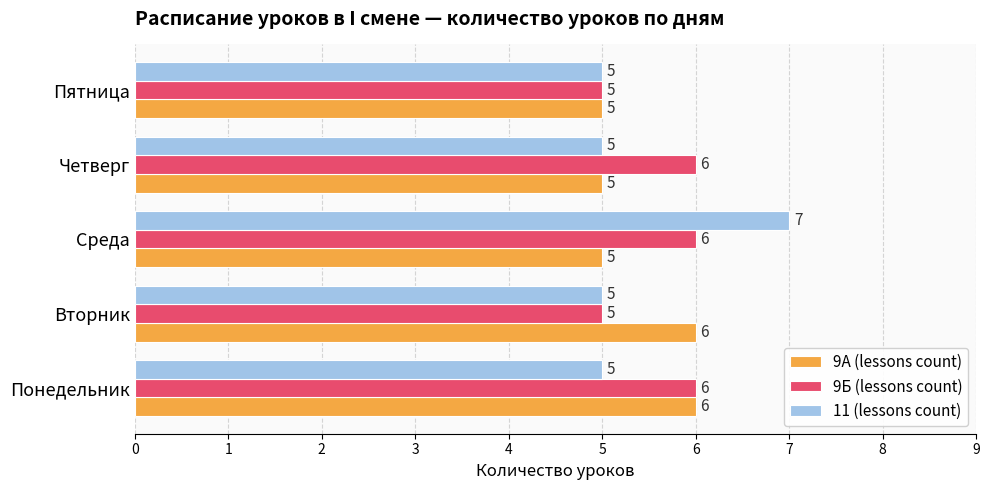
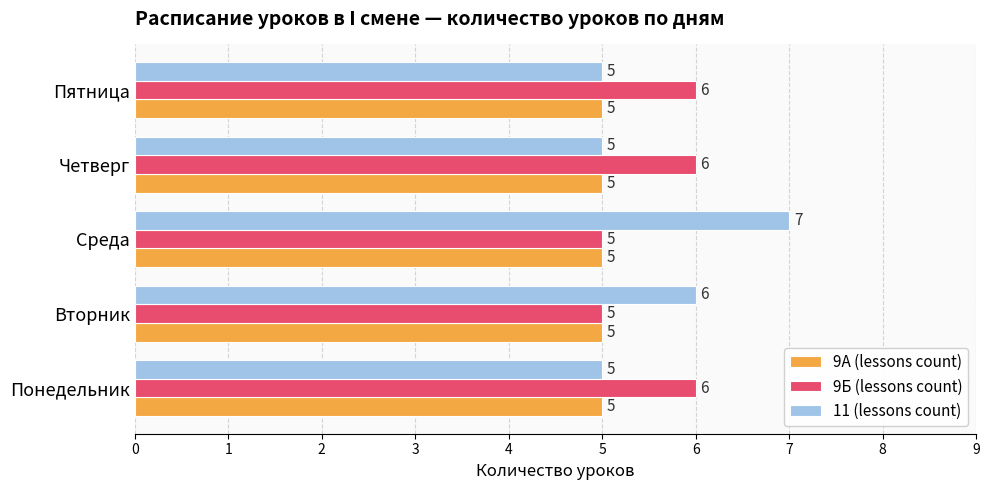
  {
    "9А (lessons count)": {
      "Пятница": 5,
      "Четверг": 5,
      "Среда": 5,
-     "Вторник": 6,
-     "Понедельник": 6
+     "Вторник": 5,
+     "Понедельник": 5
    },
    "9Б (lessons count)": {
-     "Пятница": 5,
+     "Пятница": 6,
      "Четверг": 6,
-     "Среда": 6,
+     "Среда": 5,
      "Вторник": 5,
      "Понедельник": 6
    },
    "11 (lessons count)": {
      "Пятница": 5,
      "Четверг": 5,
      "Среда": 7,
-     "Вторник": 5,
+     "Вторник": 6,
      "Понедельник": 5
    }
  }
